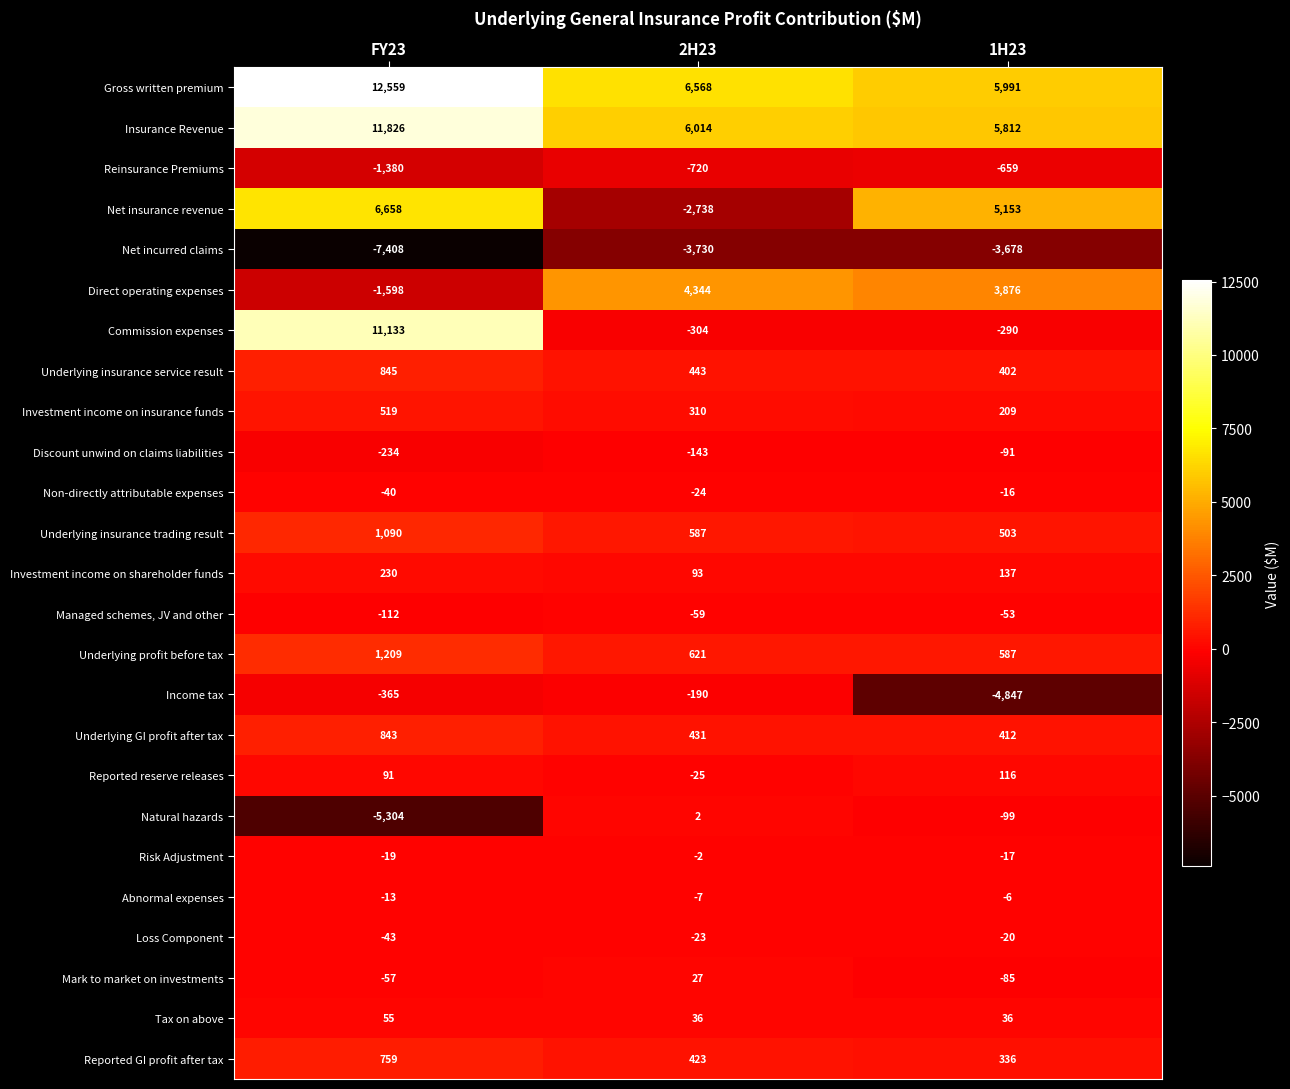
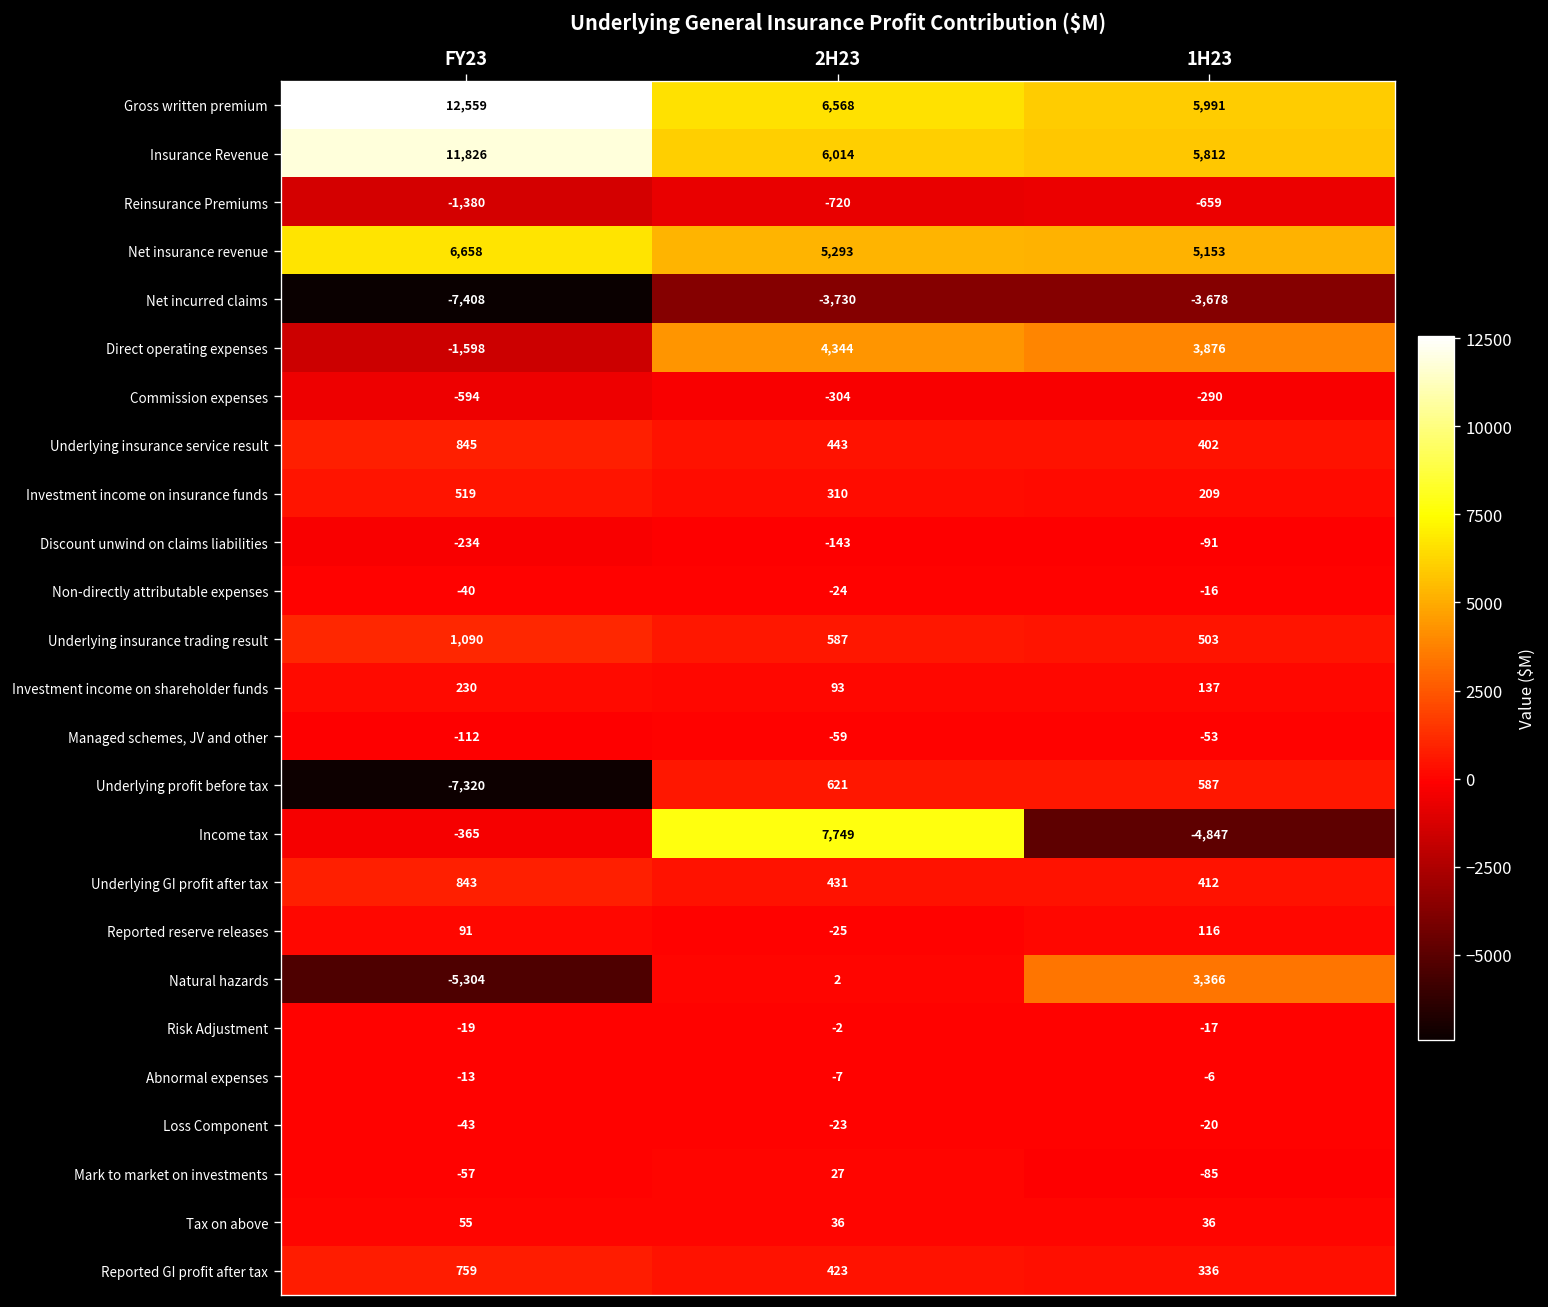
  {
    "Gross written premium": {
      "FY23": "12,559",
      "2H23": "6,568",
      "1H23": "5,991"
    },
    "Insurance Revenue": {
      "FY23": "11,826",
      "2H23": "6,014",
      "1H23": "5,812"
    },
    "Reinsurance Premiums": {
      "FY23": "-1,380",
      "2H23": "-720",
      "1H23": "-659"
    },
    "Net insurance revenue": {
      "FY23": "6,658",
-     "2H23": "-2,738",
+     "2H23": "5,293",
      "1H23": "5,153"
    },
    "Net incurred claims": {
      "FY23": "-7,408",
      "2H23": "-3,730",
      "1H23": "-3,678"
    },
    "Direct operating expenses": {
      "FY23": "-1,598",
      "2H23": "4,344",
      "1H23": "3,876"
    },
    "Commission expenses": {
-     "FY23": "11,133",
+     "FY23": "-594",
      "2H23": "-304",
      "1H23": "-290"
    },
    "Underlying insurance service result": {
      "FY23": "845",
      "2H23": "443",
      "1H23": "402"
    },
    "Investment income on insurance funds": {
      "FY23": "519",
      "2H23": "310",
      "1H23": "209"
    },
    "Discount unwind on claims liabilities": {
      "FY23": "-234",
      "2H23": "-143",
      "1H23": "-91"
    },
    "Non-directly attributable expenses": {
      "FY23": "-40",
      "2H23": "-24",
      "1H23": "-16"
    },
    "Underlying insurance trading result": {
      "FY23": "1,090",
      "2H23": "587",
      "1H23": "503"
    },
    "Investment income on shareholder funds": {
      "FY23": "230",
      "2H23": "93",
      "1H23": "137"
    },
    "Managed schemes, JV and other": {
      "FY23": "-112",
      "2H23": "-59",
      "1H23": "-53"
    },
    "Underlying profit before tax": {
-     "FY23": "1,209",
+     "FY23": "-7,320",
      "2H23": "621",
      "1H23": "587"
    },
    "Income tax": {
      "FY23": "-365",
-     "2H23": "-190",
+     "2H23": "7,749",
      "1H23": "-4,847"
    },
    "Underlying GI profit after tax": {
      "FY23": "843",
      "2H23": "431",
      "1H23": "412"
    },
    "Reported reserve releases": {
      "FY23": "91",
      "2H23": "-25",
      "1H23": "116"
    },
    "Natural hazards": {
      "FY23": "-5,304",
      "2H23": "2",
-     "1H23": "-99"
+     "1H23": "3,366"
    },
    "Risk Adjustment": {
      "FY23": "-19",
      "2H23": "-2",
      "1H23": "-17"
    },
    "Abnormal expenses": {
      "FY23": "-13",
      "2H23": "-7",
      "1H23": "-6"
    },
    "Loss Component": {
      "FY23": "-43",
      "2H23": "-23",
      "1H23": "-20"
    },
    "Mark to market on investments": {
      "FY23": "-57",
      "2H23": "27",
      "1H23": "-85"
    },
    "Tax on above": {
      "FY23": "55",
      "2H23": "36",
      "1H23": "36"
    },
    "Reported GI profit after tax": {
      "FY23": "759",
      "2H23": "423",
      "1H23": "336"
    }
  }
